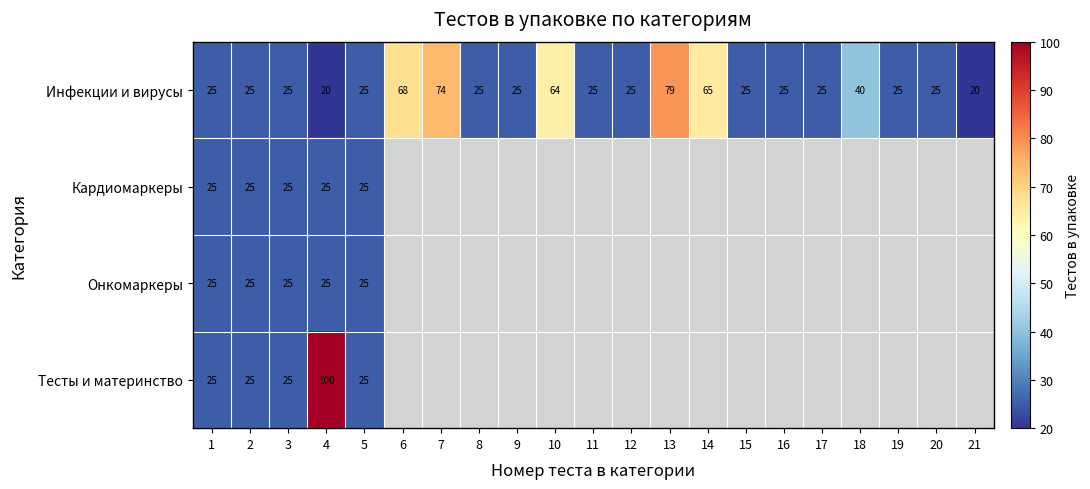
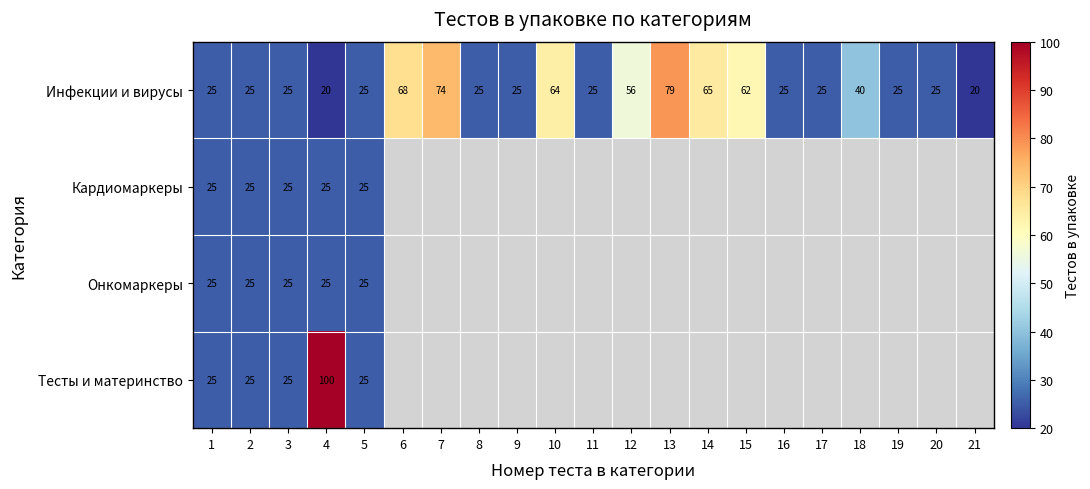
  {
    "Инфекции и вирусы": {
      "1": 25,
      "2": 25,
      "3": 25,
      "4": 20,
      "5": 25,
      "6": 68,
      "7": 74,
      "8": 25,
      "9": 25,
      "10": 64,
      "11": 25,
-     "12": 25,
+     "12": 56,
      "13": 79,
      "14": 65,
-     "15": 25,
+     "15": 62,
      "16": 25,
      "17": 25,
      "18": 40,
      "19": 25,
      "20": 25,
      "21": 20
    },
    "Кардиомаркеры": {
      "1": 25,
      "2": 25,
      "3": 25,
      "4": 25,
      "5": 25
    },
    "Онкомаркеры": {
      "1": 25,
      "2": 25,
      "3": 25,
      "4": 25,
      "5": 25
    },
    "Тесты и материнство": {
      "1": 25,
      "2": 25,
      "3": 25,
      "4": 100,
      "5": 25
    }
  }
